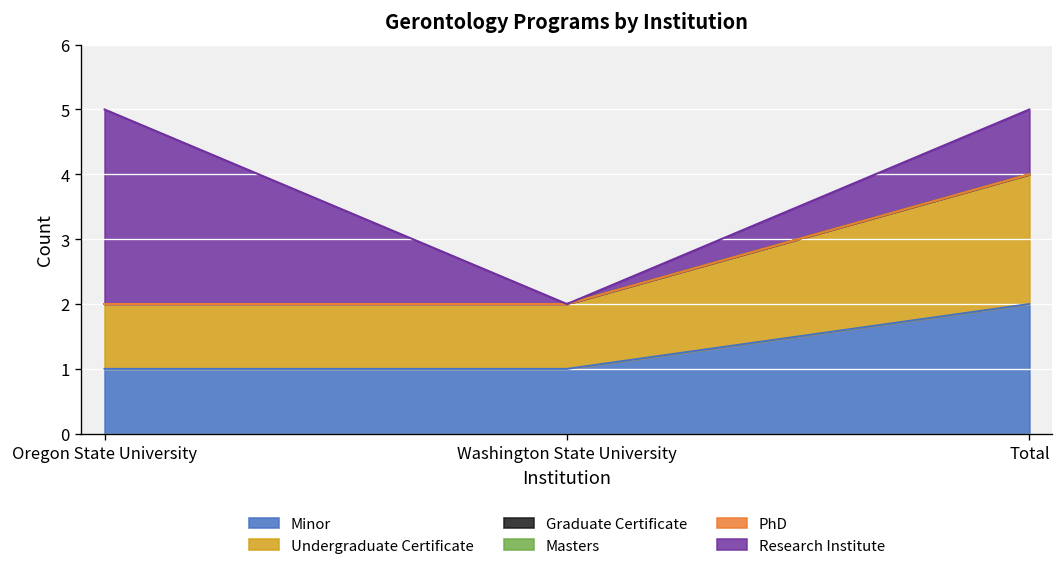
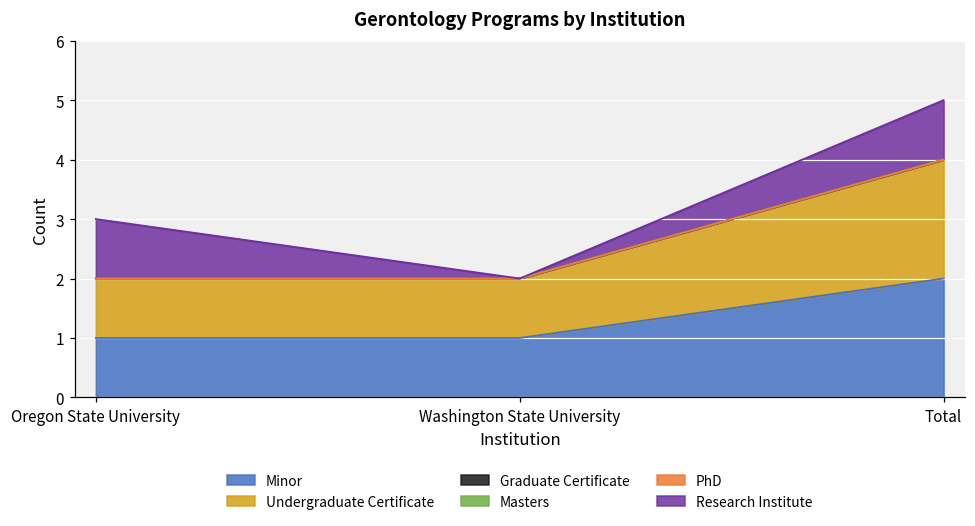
  {
    "Minor": {
      "Oregon State University": 1,
      "Washington State University": 1,
      "Total": 2
    },
    "Research Institute": {
-     "Oregon State University": 3,
+     "Oregon State University": 1,
      "Total": 1
    }
  }
